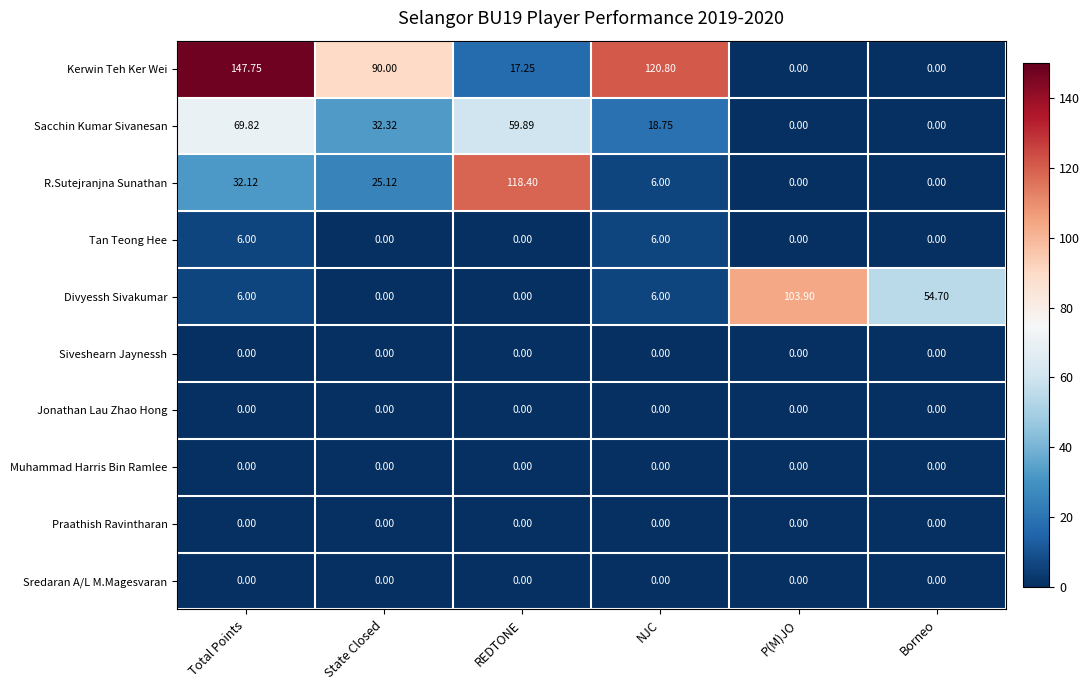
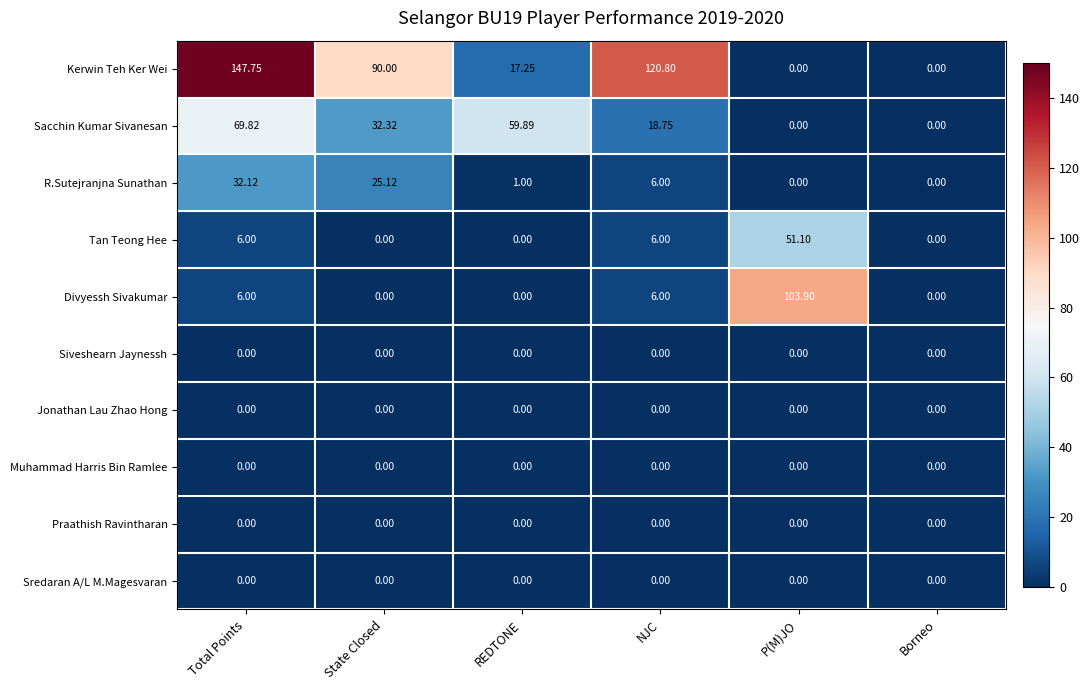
  {
    "Kerwin Teh Ker Wei": {
      "Total Points": 147.75,
      "State Closed": 90.00,
      "REDTONE": 17.25,
      "NJC": 120.80,
      "P(M)JO": 0.00,
      "Borneo": 0.00
    },
    "Sacchin Kumar Sivanesan": {
      "Total Points": 69.82,
      "State Closed": 32.32,
      "REDTONE": 59.89,
      "NJC": 18.75,
      "P(M)JO": 0.00,
      "Borneo": 0.00
    },
    "R.Sutejranjna Sunathan": {
      "Total Points": 32.12,
      "State Closed": 25.12,
-     "REDTONE": 118.40,
+     "REDTONE": 1.00,
      "NJC": 6.00,
      "P(M)JO": 0.00,
      "Borneo": 0.00
    },
    "Tan Teong Hee": {
      "Total Points": 6.00,
      "State Closed": 0.00,
      "REDTONE": 0.00,
      "NJC": 6.00,
-     "P(M)JO": 0.00,
+     "P(M)JO": 51.10,
      "Borneo": 0.00
    },
    "Divyessh Sivakumar": {
      "Total Points": 6.00,
      "State Closed": 0.00,
      "REDTONE": 0.00,
      "NJC": 6.00,
      "P(M)JO": 103.90,
-     "Borneo": 54.70
+     "Borneo": 0.00
    },
    "Siveshearn Jaynessh": {
      "Total Points": 0.00,
      "State Closed": 0.00,
      "REDTONE": 0.00,
      "NJC": 0.00,
      "P(M)JO": 0.00,
      "Borneo": 0.00
    },
    "Jonathan Lau Zhao Hong": {
      "Total Points": 0.00,
      "State Closed": 0.00,
      "REDTONE": 0.00,
      "NJC": 0.00,
      "P(M)JO": 0.00,
      "Borneo": 0.00
    },
    "Muhammad Harris Bin Ramlee": {
      "Total Points": 0.00,
      "State Closed": 0.00,
      "REDTONE": 0.00,
      "NJC": 0.00,
      "P(M)JO": 0.00,
      "Borneo": 0.00
    },
    "Praathish Ravintharan": {
      "Total Points": 0.00,
      "State Closed": 0.00,
      "REDTONE": 0.00,
      "NJC": 0.00,
      "P(M)JO": 0.00,
      "Borneo": 0.00
    },
    "Sredaran A/L M.Magesvaran": {
      "Total Points": 0.00,
      "State Closed": 0.00,
      "REDTONE": 0.00,
      "NJC": 0.00,
      "P(M)JO": 0.00,
      "Borneo": 0.00
    }
  }
